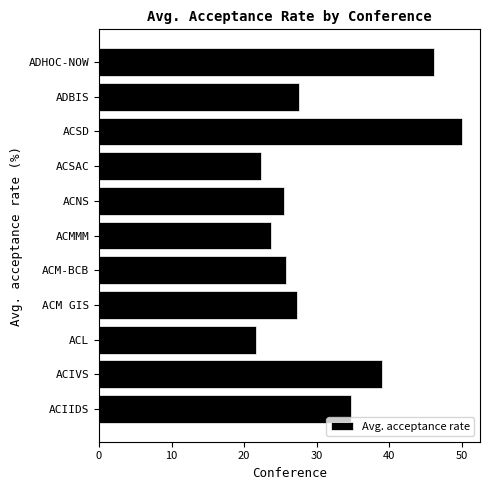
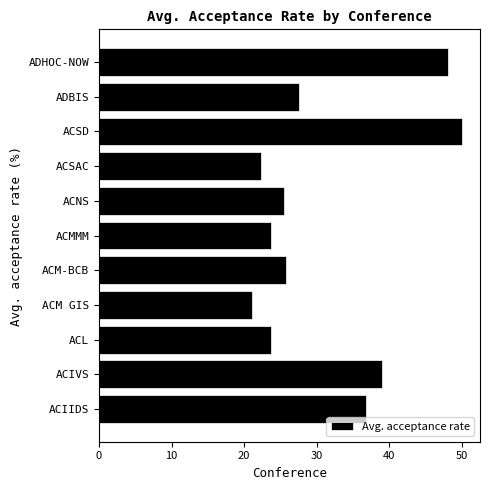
  {
-   "ADHOC-NOW": 46,
+   "ADHOC-NOW": 48,
    "ADBIS": 28,
    "ACSD": 50,
    "ACSAC": 22,
    "ACNS": 26,
    "ACMMM": 24,
    "ACM-BCB": 26,
-   "ACM GIS": 27,
-   "ACL": 22,
+   "ACM GIS": 21,
+   "ACL": 24,
    "ACIVS": 39,
-   "ACIIDS": 35
+   "ACIIDS": 37
  }
